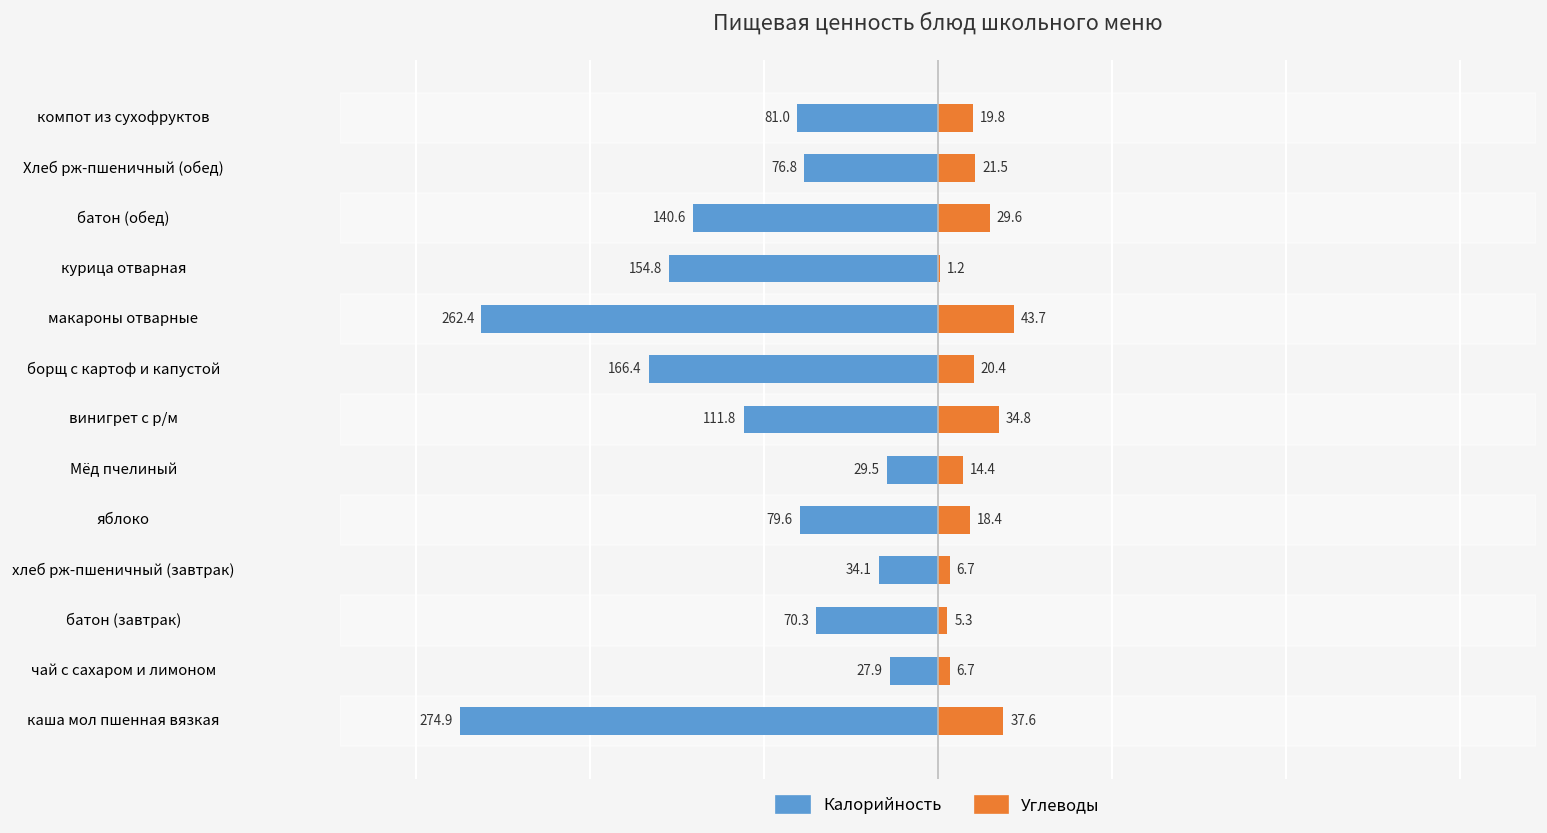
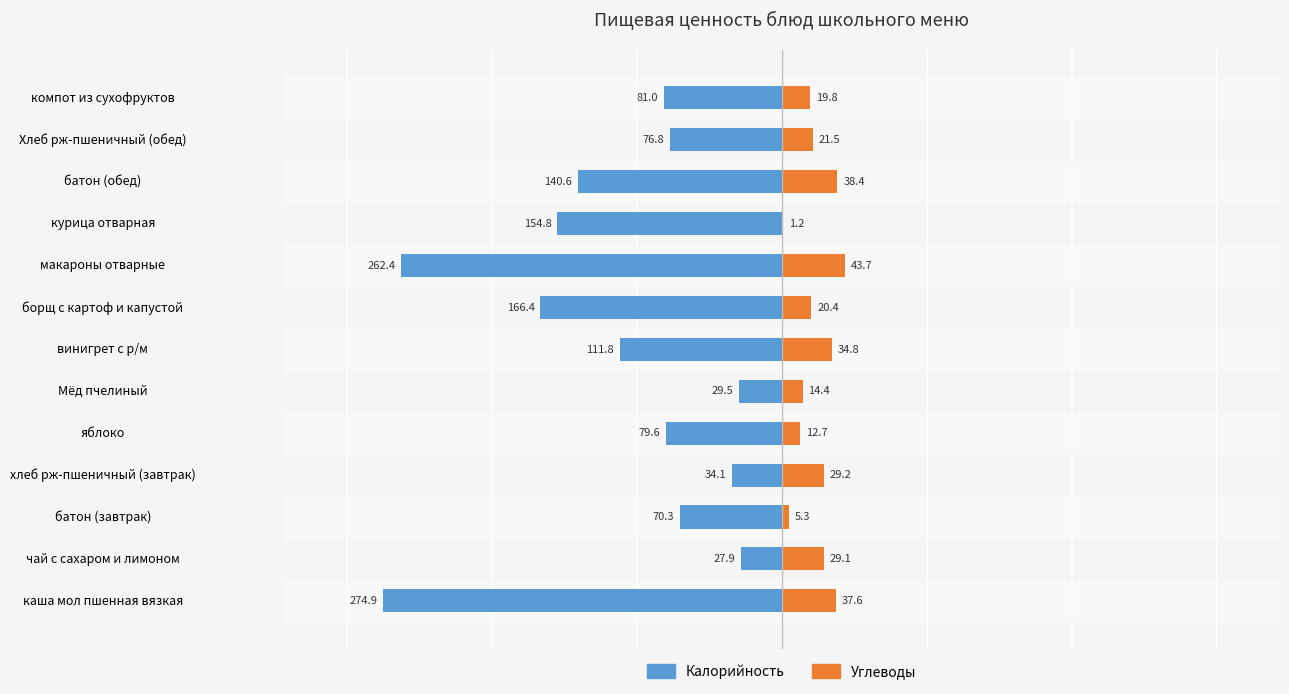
  {
    "Углеводы": {
      "компот из сухофруктов": 19.8,
      "Хлеб рж-пшеничный (обед)": 21.5,
-     "батон (обед)": 29.6,
+     "батон (обед)": 38.4,
      "курица отварная": 1.2,
      "макароны отварные": 43.7,
      "борщ с картоф и капустой": 20.4,
      "винигрет с р/м": 34.8,
      "Мёд пчелиный": 14.4,
-     "яблоко": 18.4,
-     "хлеб рж-пшеничный (завтрак)": 6.7,
+     "яблоко": 12.7,
+     "хлеб рж-пшеничный (завтрак)": 29.2,
      "батон (завтрак)": 5.3,
-     "чай с сахаром и лимоном": 6.7,
+     "чай с сахаром и лимоном": 29.1,
      "каша мол пшенная вязкая": 37.6
    }
  }
